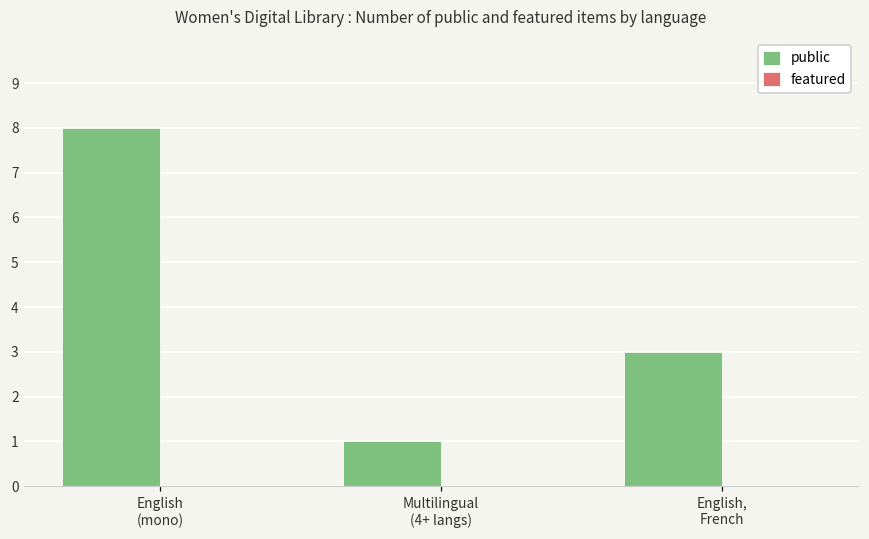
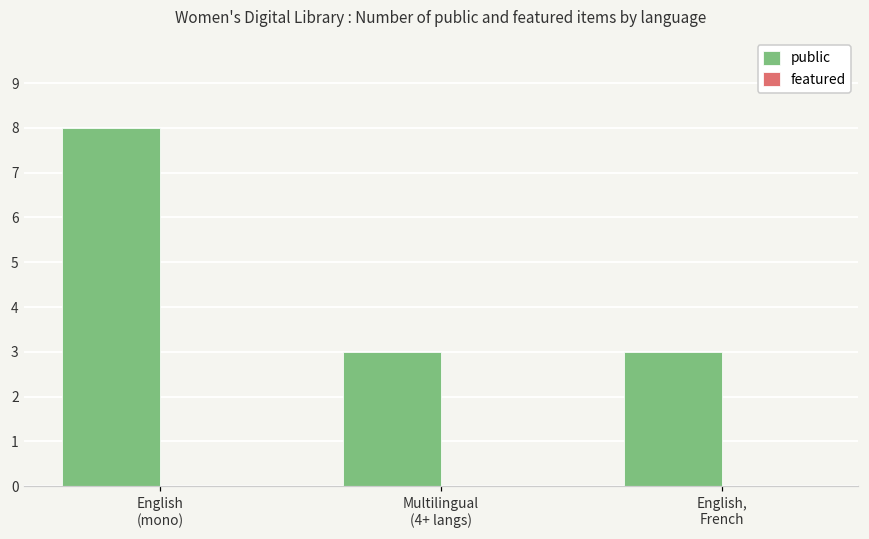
  {
    "public": {
      "English (mono)": 8,
-     "Multilingual (4+ langs)": 1,
+     "Multilingual (4+ langs)": 3,
      "English, French": 3
    },
    "featured": {
      "English (mono)": 0,
      "Multilingual (4+ langs)": 0,
      "English, French": 0
    }
  }
